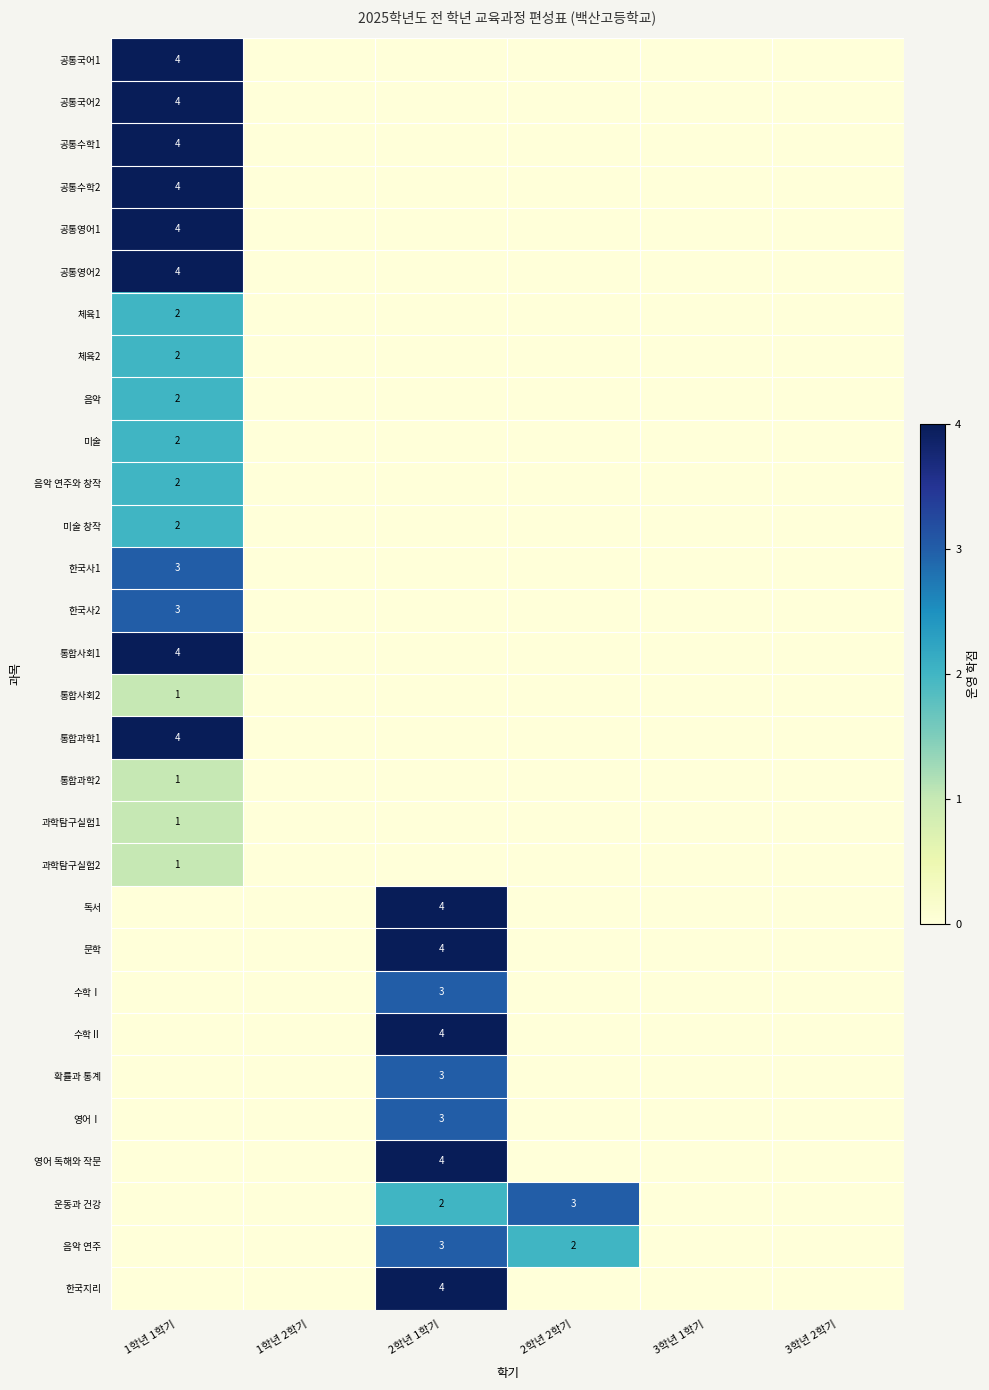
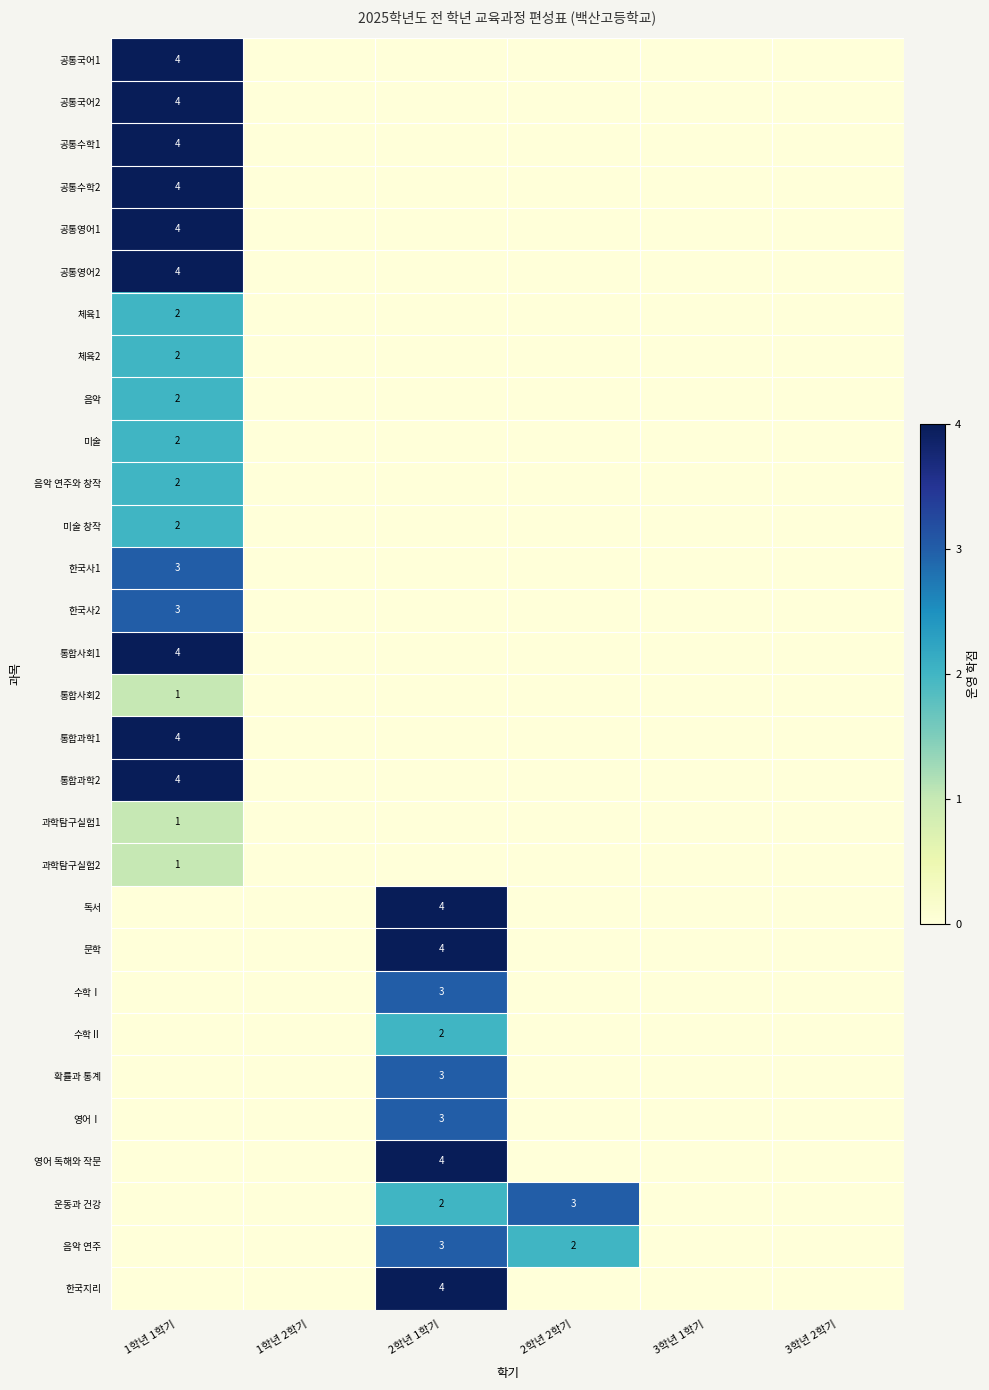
  {
    "공통국어1": {
      "1학년 1학기": 4
    },
    "공통국어2": {
      "1학년 1학기": 4
    },
    "공통수학1": {
      "1학년 1학기": 4
    },
    "공통수학2": {
      "1학년 1학기": 4
    },
    "공통영어1": {
      "1학년 1학기": 4
    },
    "공통영어2": {
      "1학년 1학기": 4
    },
    "체육1": {
      "1학년 1학기": 2
    },
    "체육2": {
      "1학년 1학기": 2
    },
    "음악": {
      "1학년 1학기": 2
    },
    "미술": {
      "1학년 1학기": 2
    },
    "음악 연주와 창작": {
      "1학년 1학기": 2
    },
    "미술 창작": {
      "1학년 1학기": 2
    },
    "한국사1": {
      "1학년 1학기": 3
    },
    "한국사2": {
      "1학년 1학기": 3
    },
    "통합사회1": {
      "1학년 1학기": 4
    },
    "통합사회2": {
      "1학년 1학기": 1
    },
    "통합과학1": {
      "1학년 1학기": 4
    },
    "통합과학2": {
-     "1학년 1학기": 1
+     "1학년 1학기": 4
    },
    "과학탐구실험1": {
      "1학년 1학기": 1
    },
    "과학탐구실험2": {
      "1학년 1학기": 1
    },
    "독서": {
      "2학년 1학기": 4
    },
    "문학": {
      "2학년 1학기": 4
    },
    "수학Ⅰ": {
      "2학년 1학기": 3
    },
    "수학Ⅱ": {
-     "2학년 1학기": 4
+     "2학년 1학기": 2
    },
    "확률과 통계": {
      "2학년 1학기": 3
    },
    "영어Ⅰ": {
      "2학년 1학기": 3
    },
    "영어 독해와 작문": {
      "2학년 1학기": 4
    },
    "운동과 건강": {
      "2학년 1학기": 2,
      "2학년 2학기": 3
    },
    "음악 연주": {
      "2학년 1학기": 3,
      "2학년 2학기": 2
    },
    "한국지리": {
      "2학년 1학기": 4
    }
  }
